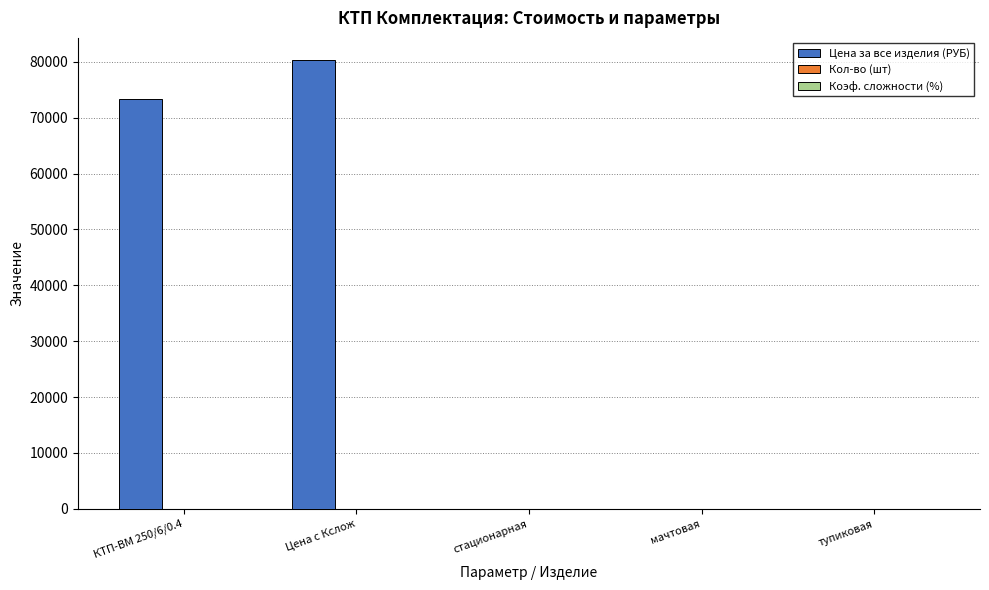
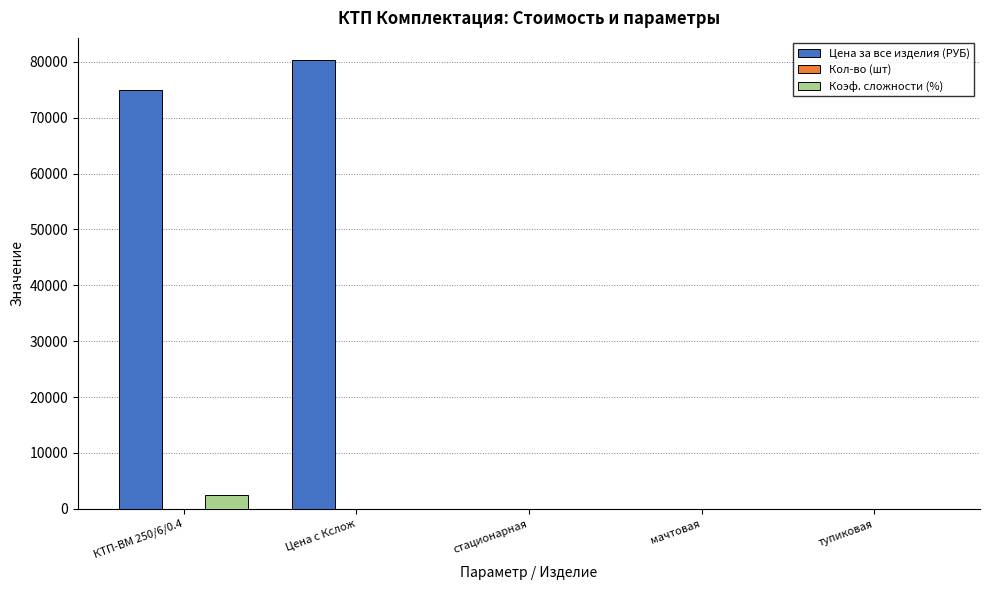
  {
    "Цена за все изделия (РУБ)": {
-     "КТП-ВМ 250/6/0.4": 73000,
+     "КТП-ВМ 250/6/0.4": 75000,
      "Цена с Кслож": 80000,
      "стационарная": 0,
      "мачтовая": 0,
      "тупиковая": 0
    },
    "Кол-во (шт)": {
      "стационарная": 0,
      "мачтовая": 0,
      "тупиковая": 0
    },
    "Коэф. сложности (%)": {
-     "КТП-ВМ 250/6/0.4": 0,
+     "КТП-ВМ 250/6/0.4": 3000,
      "Цена с Кслож": 0,
      "стационарная": 0,
      "мачтовая": 0,
      "тупиковая": 0
    }
  }
